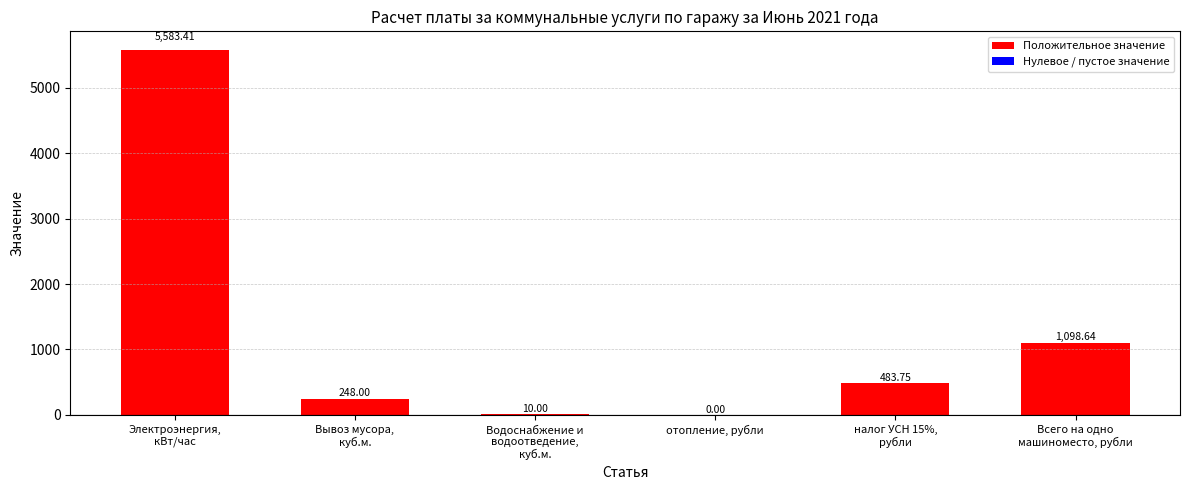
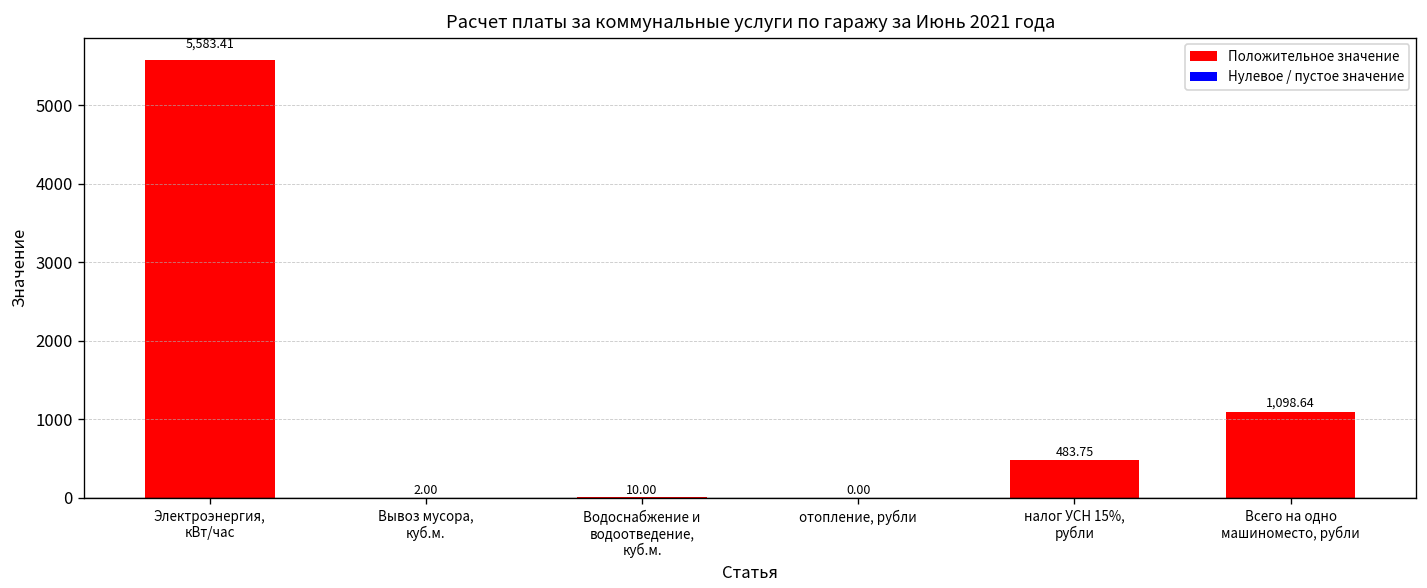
  {
    "Электроэнергия, кВт/час": "5,583.41",
-   "Вывоз мусора, куб.м.": "248.00",
+   "Вывоз мусора, куб.м.": "2.00",
    "Водоснабжение и водоотведение, куб.м.": "10.00",
    "отопление, рубли": "0.00",
    "налог УСН 15%, рубли": "483.75",
    "Всего на одно машиноместо, рубли": "1,098.64"
  }
